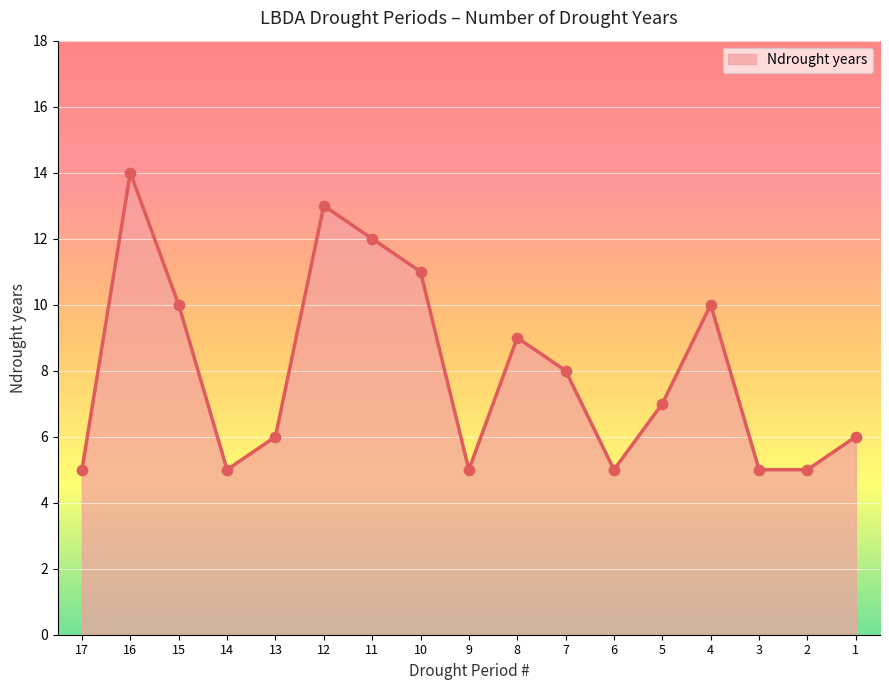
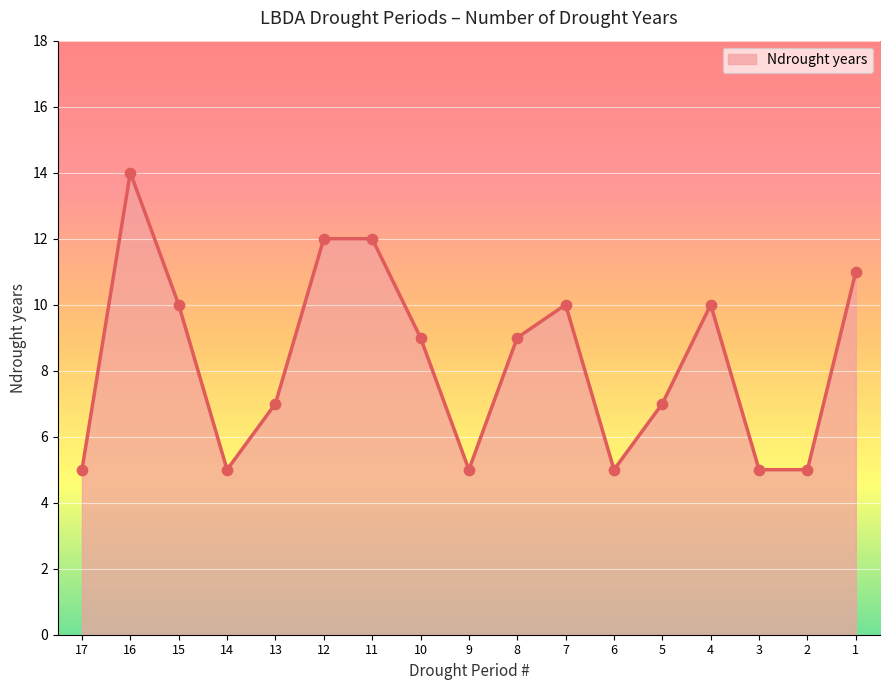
  {
    "17": 5,
    "16": 14,
    "15": 10,
    "14": 5,
-   "13": 6,
-   "12": 13,
+   "13": 7,
+   "12": 12,
    "11": 12,
-   "10": 11,
+   "10": 9,
    "9": 5,
    "8": 9,
-   "7": 8,
+   "7": 10,
    "6": 5,
    "5": 7,
    "4": 10,
    "3": 5,
    "2": 5,
-   "1": 6
+   "1": 11
  }
